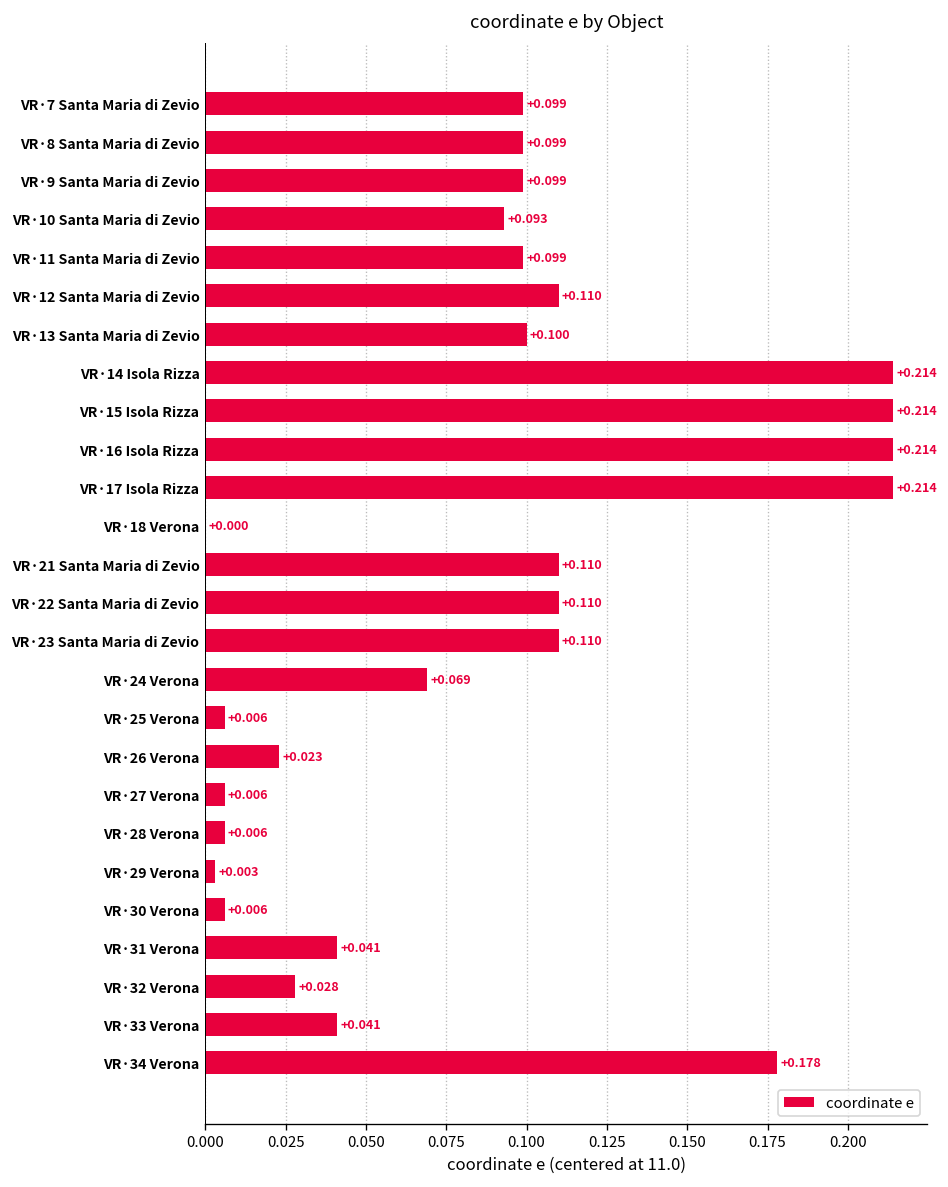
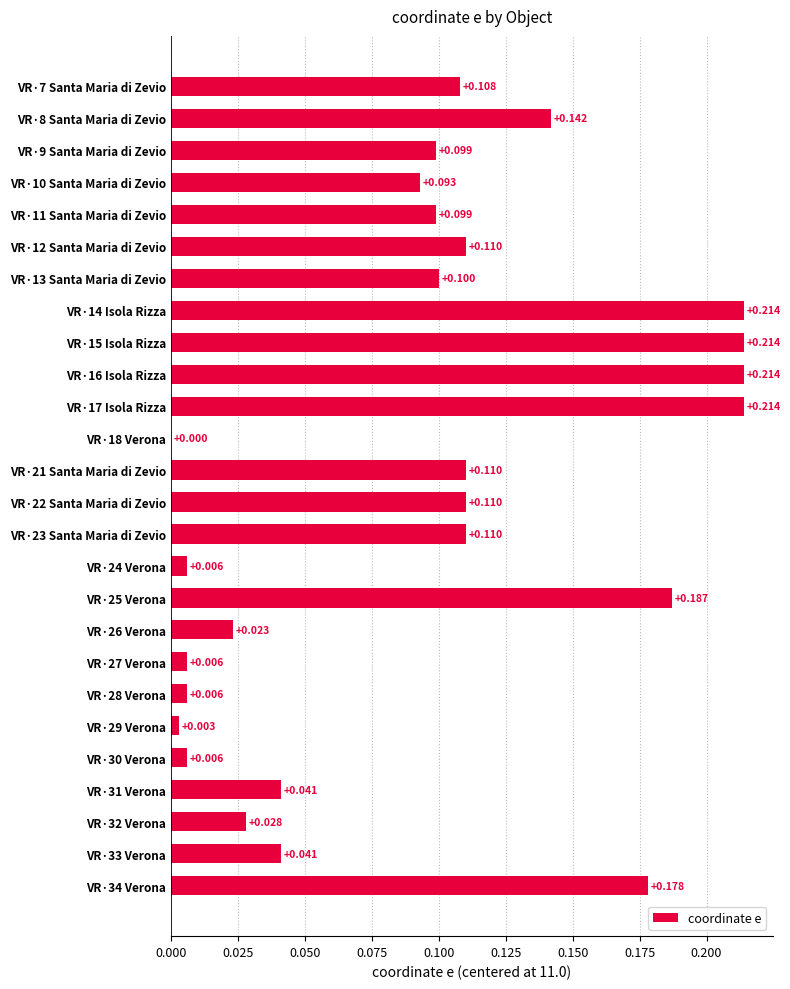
  {
-   "VR·7 Santa Maria di Zevio": "+0.099",
-   "VR·8 Santa Maria di Zevio": "+0.099",
+   "VR·7 Santa Maria di Zevio": "+0.108",
+   "VR·8 Santa Maria di Zevio": "+0.142",
    "VR·9 Santa Maria di Zevio": "+0.099",
    "VR·10 Santa Maria di Zevio": "+0.093",
    "VR·11 Santa Maria di Zevio": "+0.099",
    "VR·12 Santa Maria di Zevio": "+0.110",
    "VR·13 Santa Maria di Zevio": "+0.100",
    "VR·14 Isola Rizza": "+0.214",
    "VR·15 Isola Rizza": "+0.214",
    "VR·16 Isola Rizza": "+0.214",
    "VR·17 Isola Rizza": "+0.214",
    "VR·18 Verona": "+0.000",
    "VR·21 Santa Maria di Zevio": "+0.110",
    "VR·22 Santa Maria di Zevio": "+0.110",
    "VR·23 Santa Maria di Zevio": "+0.110",
-   "VR·24 Verona": "+0.069",
-   "VR·25 Verona": "+0.006",
+   "VR·24 Verona": "+0.006",
+   "VR·25 Verona": "+0.187",
    "VR·26 Verona": "+0.023",
    "VR·27 Verona": "+0.006",
    "VR·28 Verona": "+0.006",
    "VR·29 Verona": "+0.003",
    "VR·30 Verona": "+0.006",
    "VR·31 Verona": "+0.041",
    "VR·32 Verona": "+0.028",
    "VR·33 Verona": "+0.041",
    "VR·34 Verona": "+0.178"
  }
